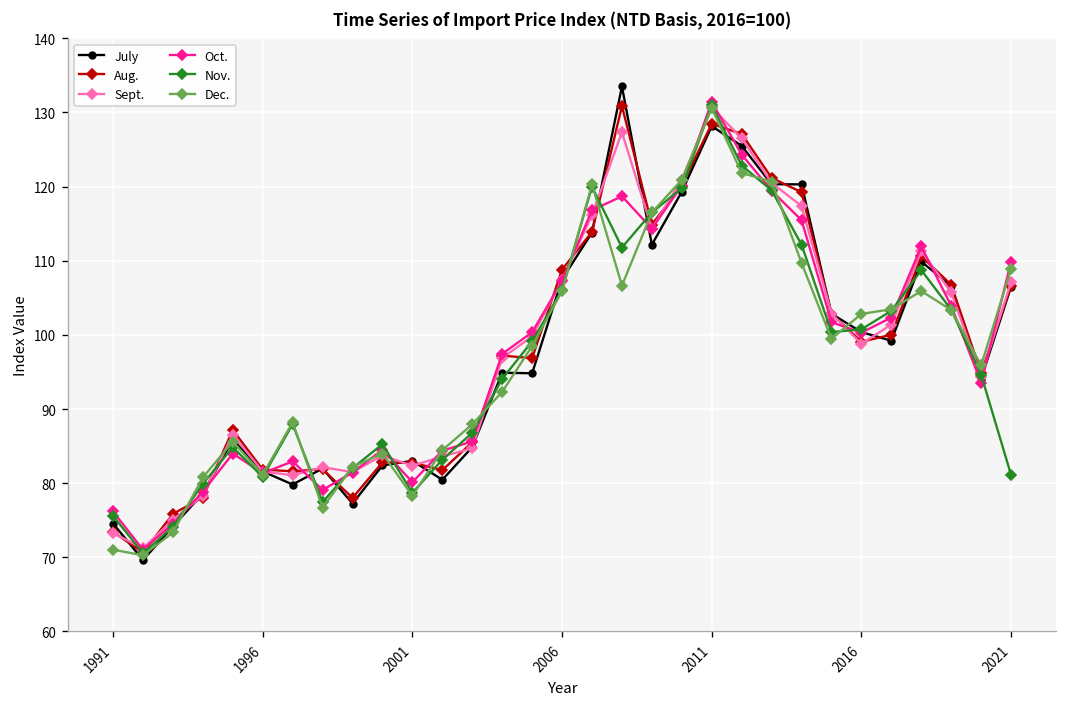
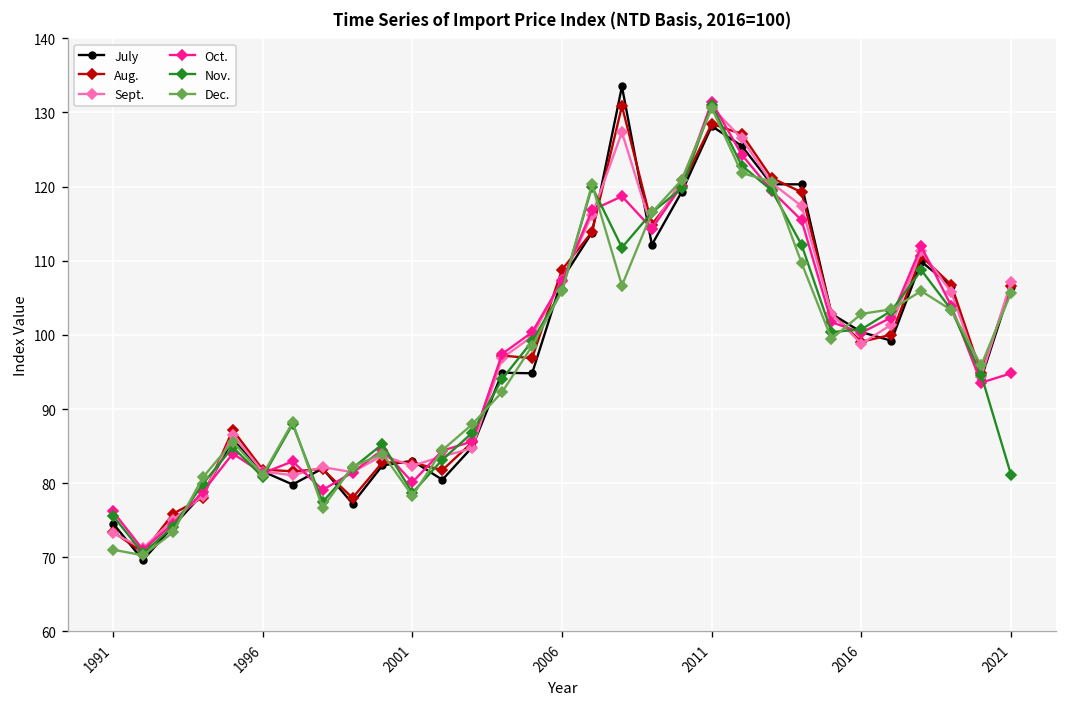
  {
    "July": {
      "1991": 75
    },
    "Aug.": {
      "2006": 109
    },
    "Sept.": {
      "2001": 82,
      "2021": 107
    },
    "Oct.": {
      "1991": 76,
      "2001": 80,
-     "2021": 110
+     "2021": 95
    },
    "Nov.": {
      "1991": 76,
      "2021": 81
    },
    "Dec.": {
      "1991": 71,
      "2016": 103,
-     "2021": 109
+     "2021": 106
    }
  }
